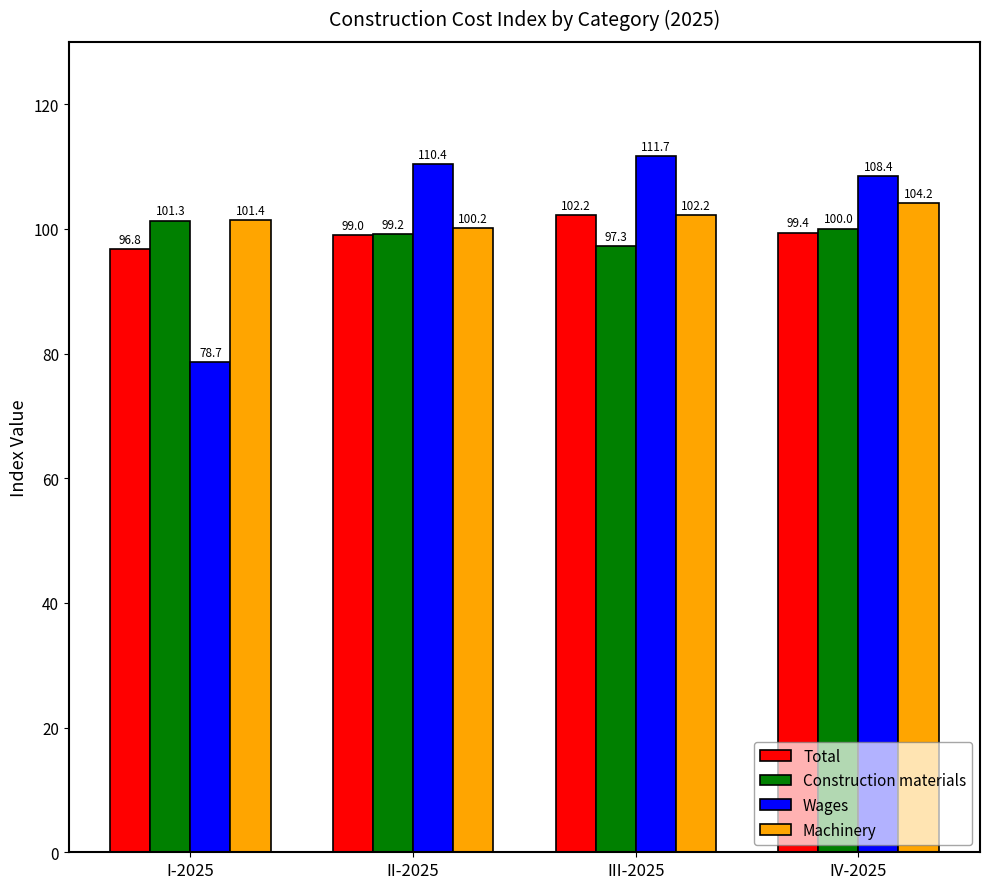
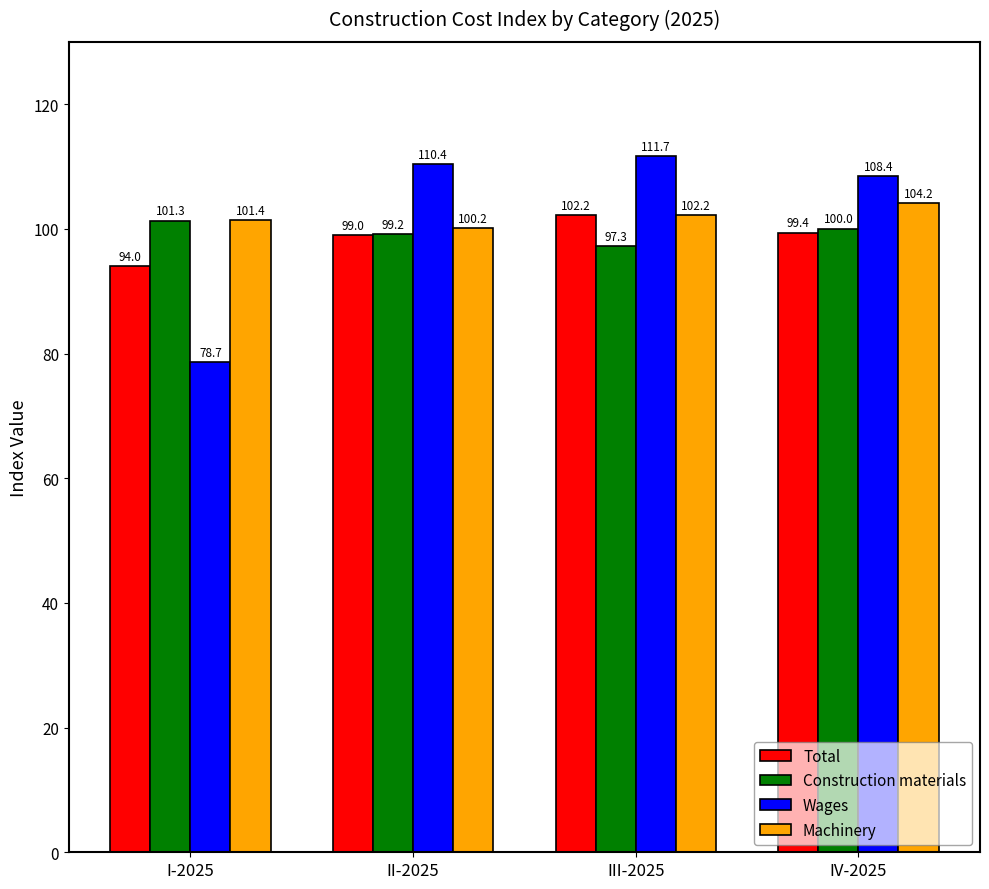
  {
    "Total": {
-     "I-2025": 96.8,
+     "I-2025": 94.0,
      "II-2025": 99.0,
      "III-2025": 102.2,
      "IV-2025": 99.4
    },
    "Construction materials": {
      "I-2025": 101.3,
      "II-2025": 99.2,
      "III-2025": 97.3,
      "IV-2025": 100.0
    },
    "Wages": {
      "I-2025": 78.7,
      "II-2025": 110.4,
      "III-2025": 111.7,
      "IV-2025": 108.4
    },
    "Machinery": {
      "I-2025": 101.4,
      "II-2025": 100.2,
      "III-2025": 102.2,
      "IV-2025": 104.2
    }
  }
